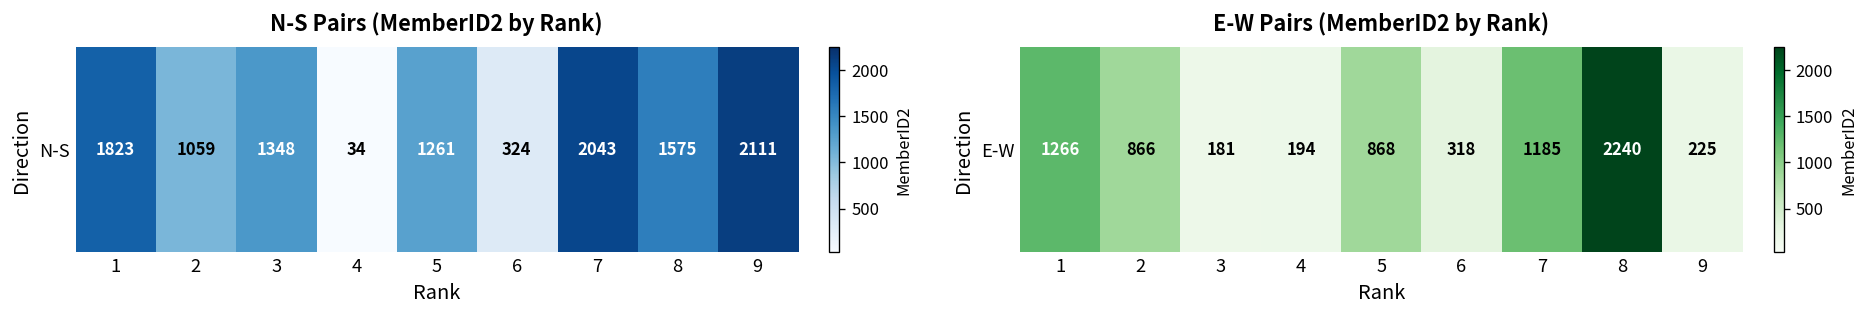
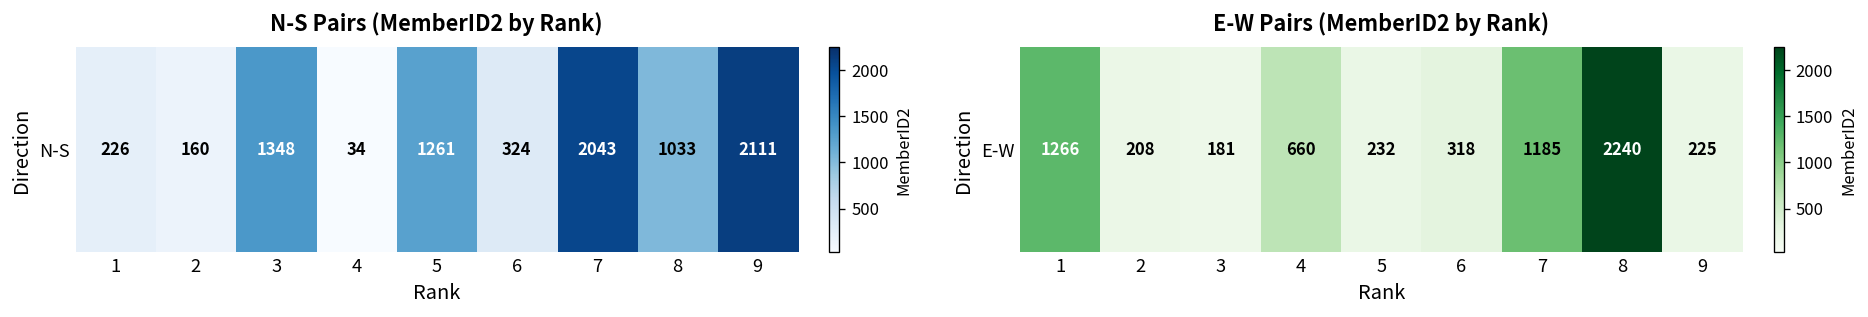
  {
    "N-S Pairs (MemberID2 by Rank)": {
      "N-S": {
-       "1": 1823,
-       "2": 1059,
+       "1": 226,
+       "2": 160,
        "3": 1348,
        "4": 34,
        "5": 1261,
        "6": 324,
        "7": 2043,
-       "8": 1575,
+       "8": 1033,
        "9": 2111
      }
    },
    "E-W Pairs (MemberID2 by Rank)": {
      "E-W": {
        "1": 1266,
-       "2": 866,
+       "2": 208,
        "3": 181,
-       "4": 194,
-       "5": 868,
+       "4": 660,
+       "5": 232,
        "6": 318,
        "7": 1185,
        "8": 2240,
        "9": 225
      }
    }
  }
